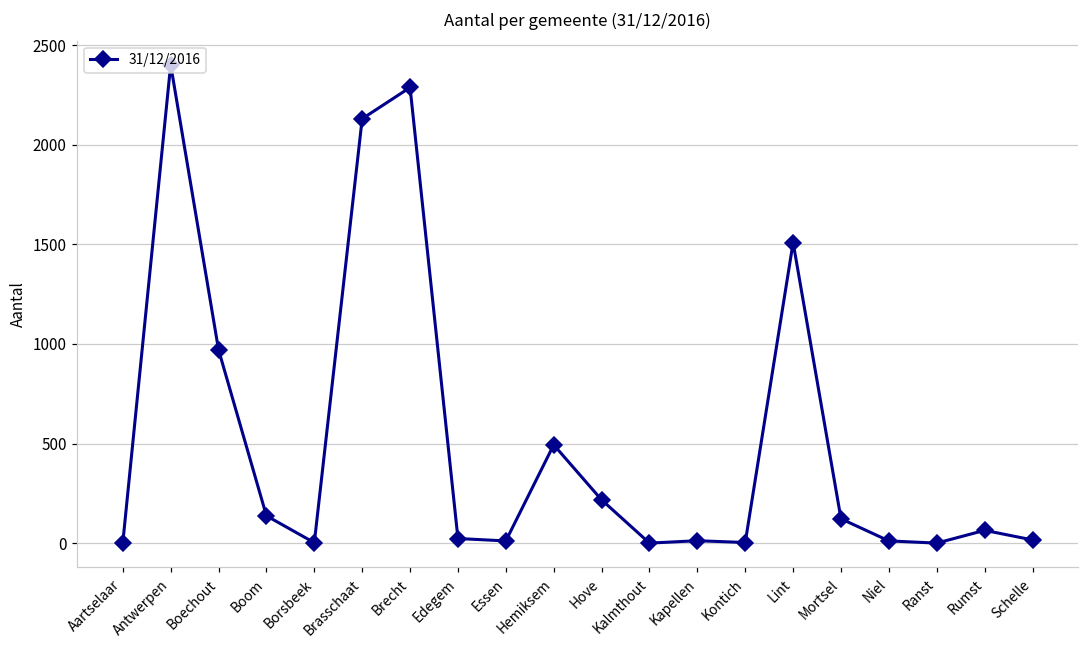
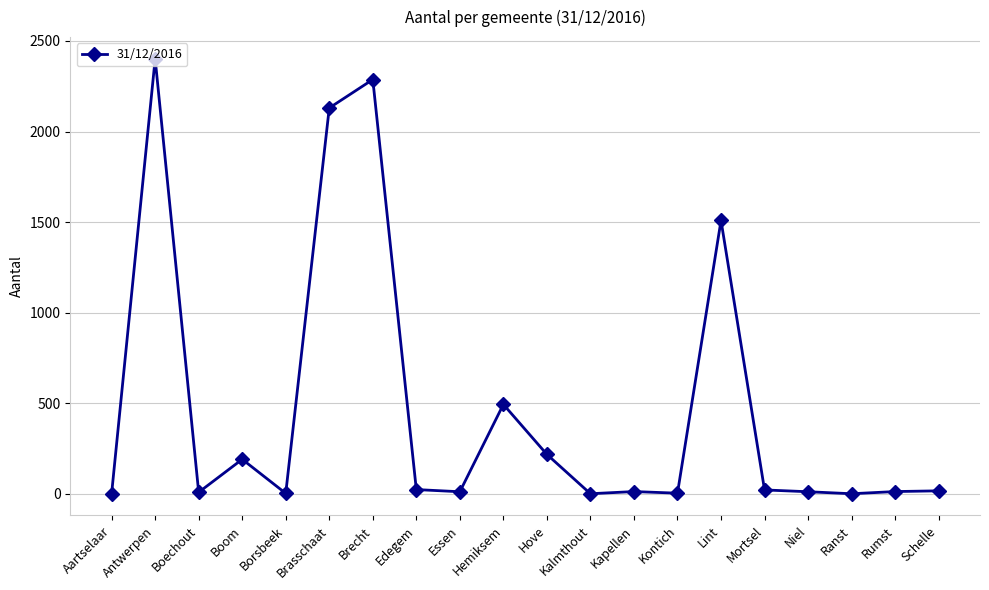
  {
    "Aartselaar": 0,
-   "Boechout": 970,
-   "Boom": 140,
+   "Boechout": 10,
+   "Boom": 190,
    "Borsbeek": 0,
    "Brasschaat": 2130,
    "Brecht": 2290,
    "Edegem": 20,
    "Essen": 10,
    "Hemiksem": 490,
    "Hove": 220,
    "Kalmthout": 0,
    "Kapellen": 10,
    "Kontich": 0,
    "Lint": 1510,
-   "Mortsel": 120,
+   "Mortsel": 20,
    "Niel": 10,
    "Ranst": 0,
-   "Rumst": 70,
+   "Rumst": 10,
    "Schelle": 20
  }
